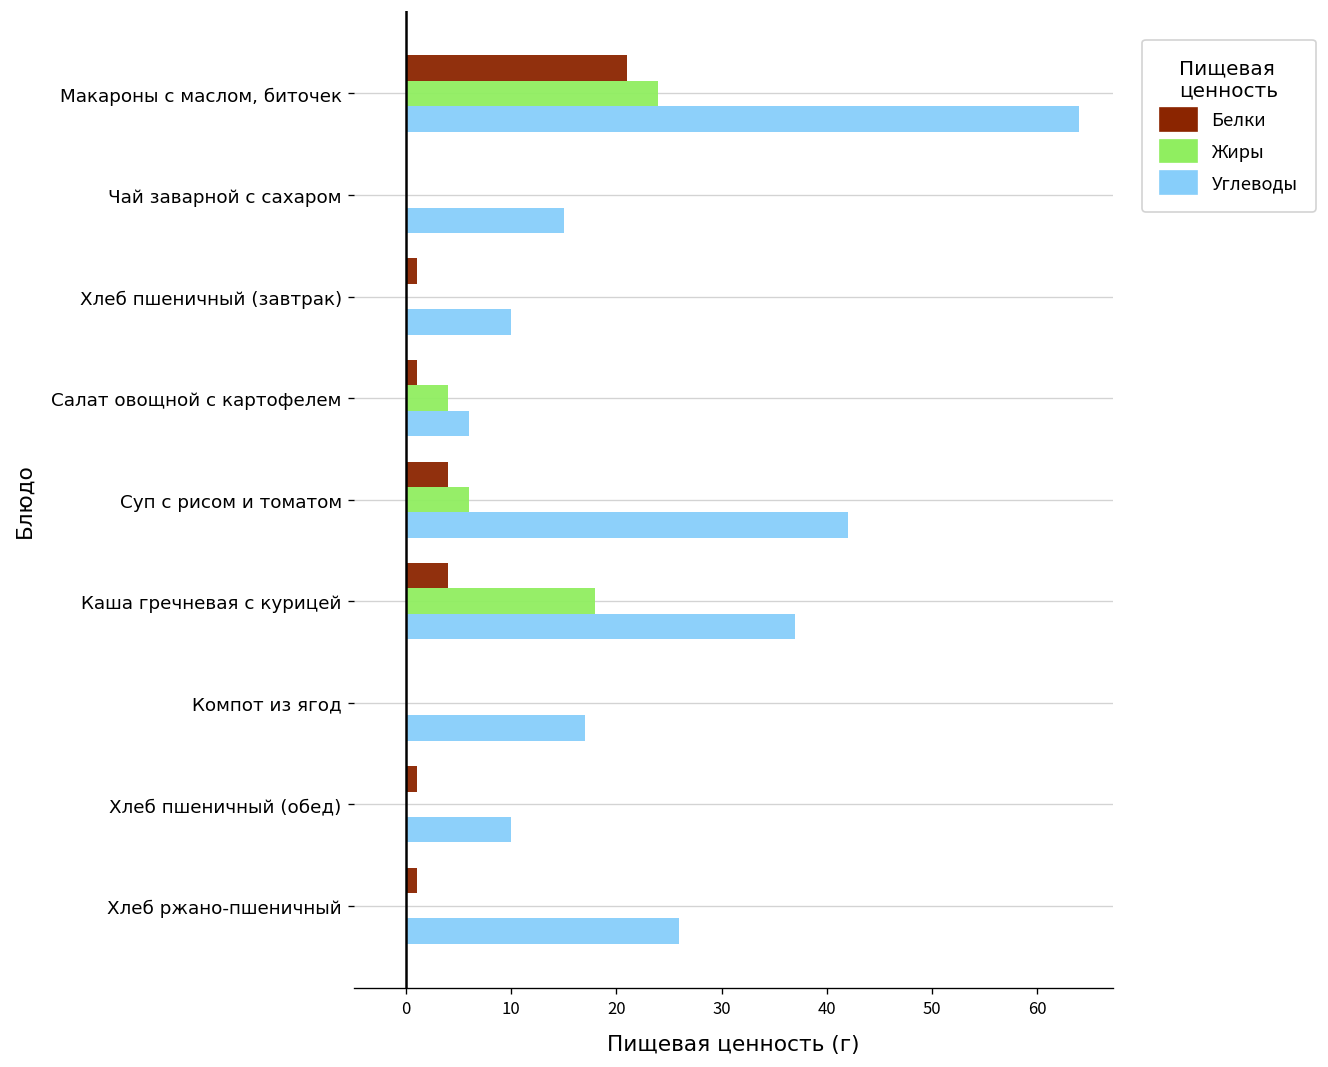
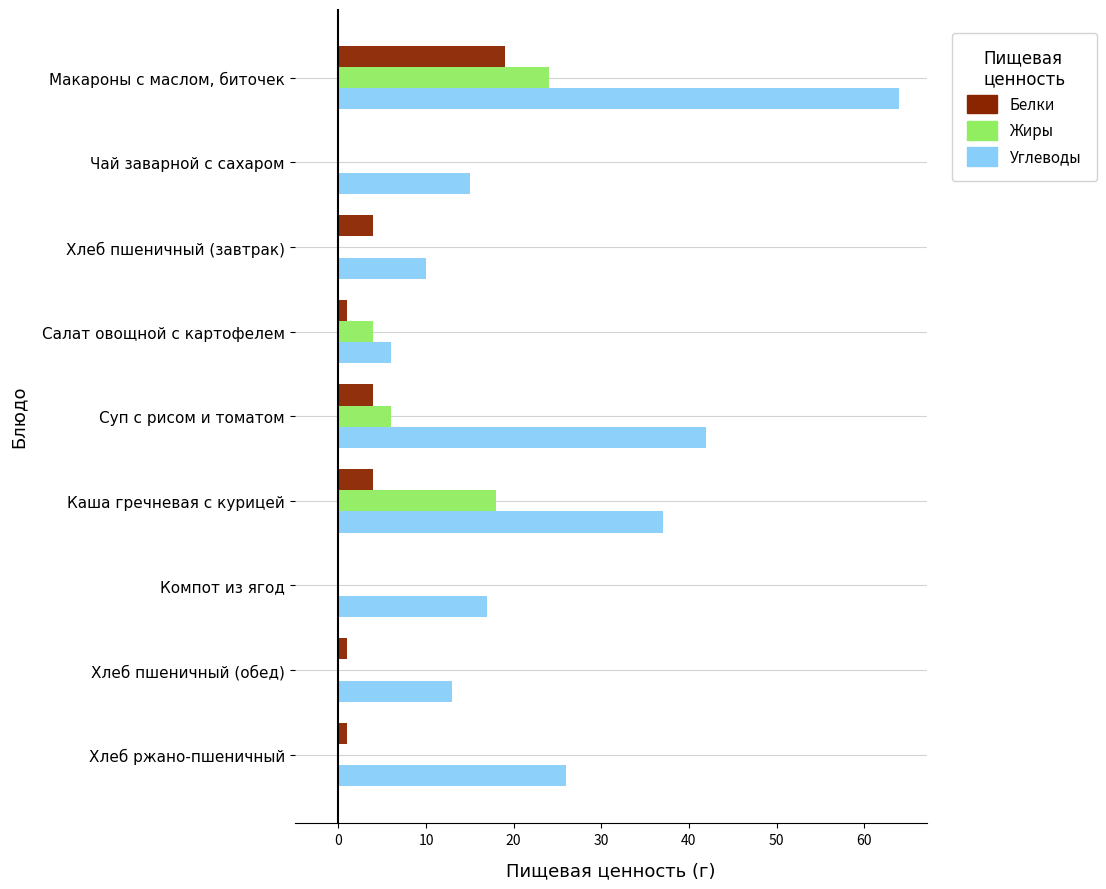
  {
    "Белки": {
-     "Макароны с маслом, биточек": 21,
+     "Макароны с маслом, биточек": 19,
      "Чай заварной с сахаром": 0,
-     "Хлеб пшеничный (завтрак)": 1,
+     "Хлеб пшеничный (завтрак)": 4,
      "Салат овощной с картофелем": 1,
      "Суп с рисом и томатом": 4,
      "Каша гречневая с курицей": 4,
      "Компот из ягод": 0,
      "Хлеб пшеничный (обед)": 1,
      "Хлеб ржано-пшеничный": 1
    },
    "Жиры": {
      "Макароны с маслом, биточек": 24,
      "Чай заварной с сахаром": 0,
      "Хлеб пшеничный (завтрак)": 0,
      "Салат овощной с картофелем": 4,
      "Суп с рисом и томатом": 6,
      "Каша гречневая с курицей": 18,
      "Компот из ягод": 0,
      "Хлеб пшеничный (обед)": 0,
      "Хлеб ржано-пшеничный": 0
    },
    "Углеводы": {
      "Макароны с маслом, биточек": 64,
      "Чай заварной с сахаром": 15,
      "Хлеб пшеничный (завтрак)": 10,
      "Салат овощной с картофелем": 6,
      "Суп с рисом и томатом": 42,
      "Каша гречневая с курицей": 37,
      "Компот из ягод": 17,
-     "Хлеб пшеничный (обед)": 10,
+     "Хлеб пшеничный (обед)": 13,
      "Хлеб ржано-пшеничный": 26
    }
  }
